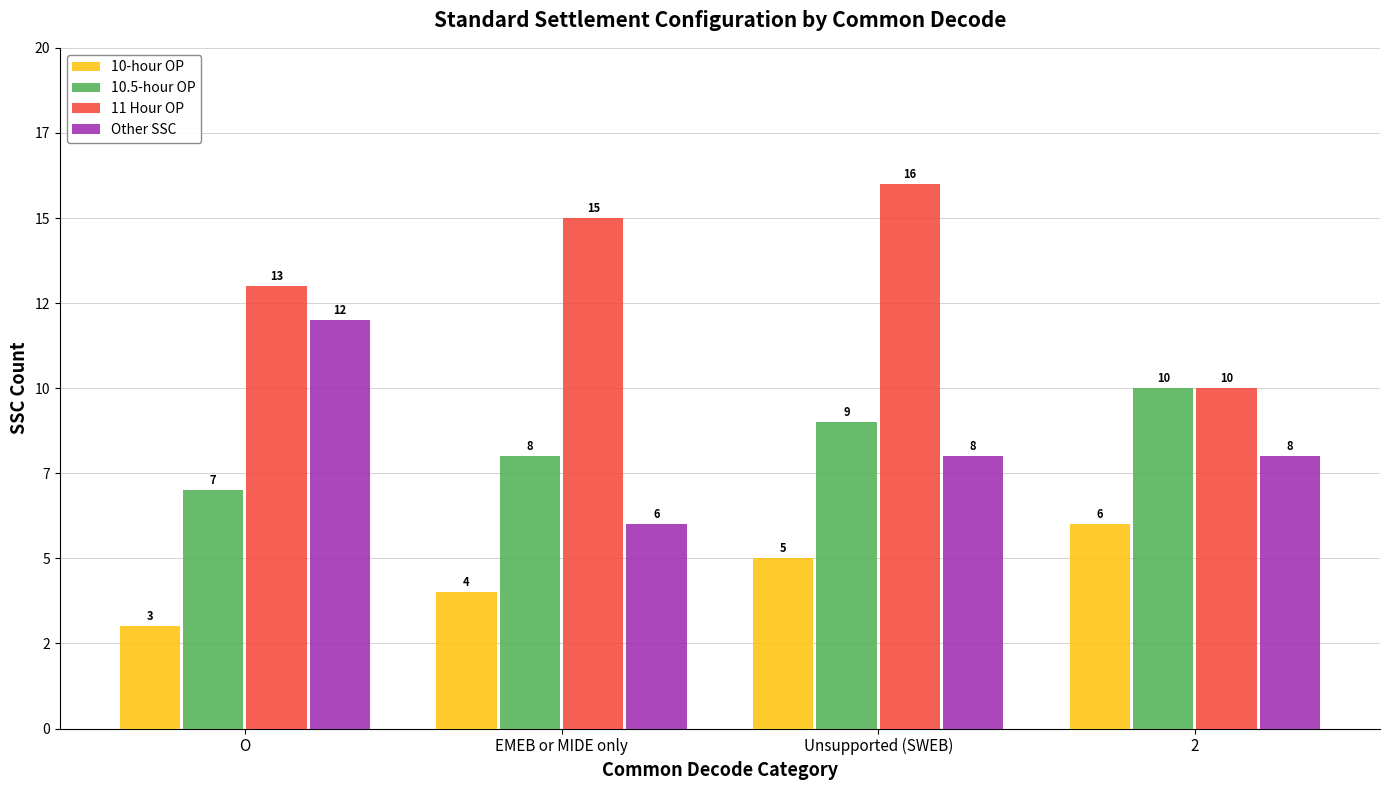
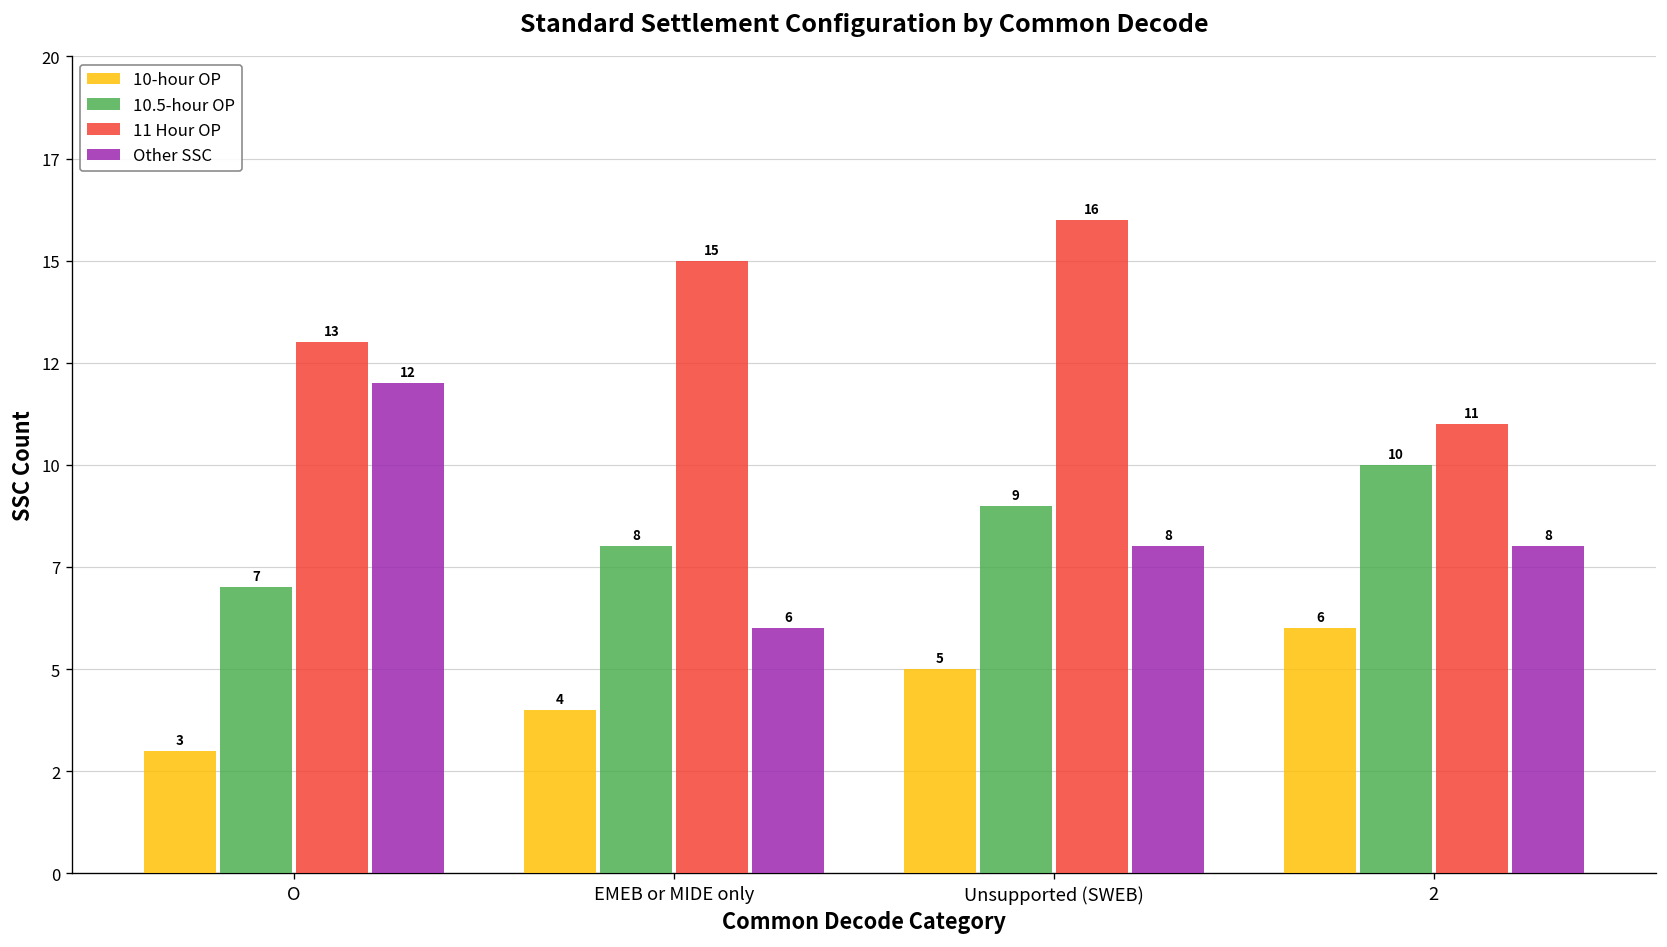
  {
    "10-hour OP": {
      "O": 3,
      "EMEB or MIDE only": 4,
      "Unsupported (SWEB)": 5,
      "2": 6
    },
    "10.5-hour OP": {
      "O": 7,
      "EMEB or MIDE only": 8,
      "Unsupported (SWEB)": 9,
      "2": 10
    },
    "11 Hour OP": {
      "O": 13,
      "EMEB or MIDE only": 15,
      "Unsupported (SWEB)": 16,
-     "2": 10
+     "2": 11
    },
    "Other SSC": {
      "O": 12,
      "EMEB or MIDE only": 6,
      "Unsupported (SWEB)": 8,
      "2": 8
    }
  }
